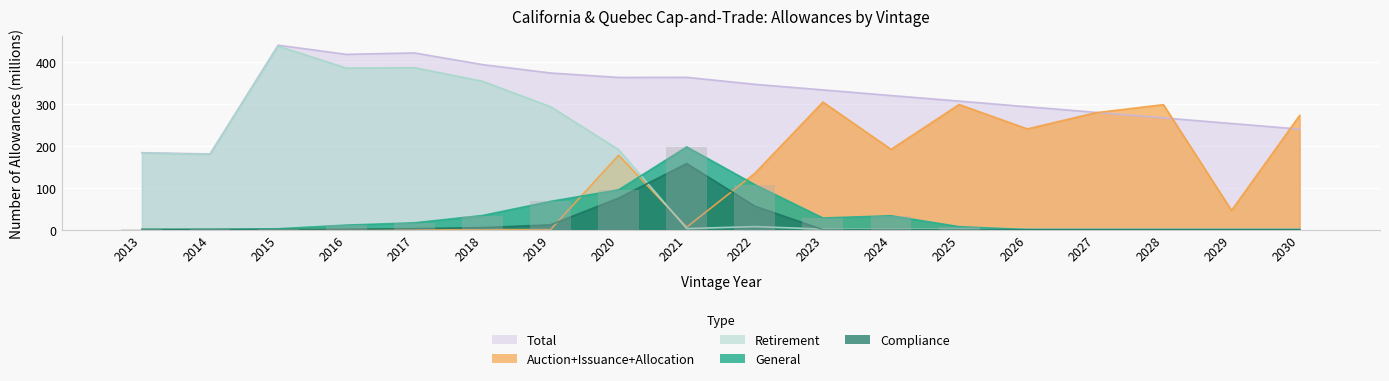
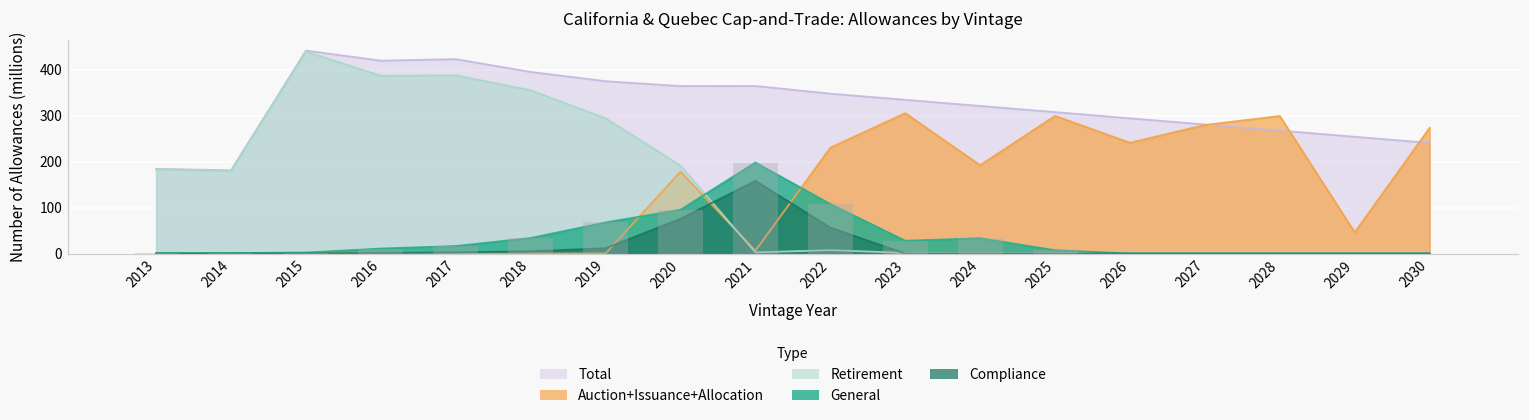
  {
    "Auction+Issuance+Allocation": {
      "2019": 0,
      "2020": 180,
-     "2022": 130,
+     "2022": 230,
      "2023": 310,
      "2024": 190,
      "2025": 300,
      "2026": 240,
      "2028": 300,
      "2029": 50,
      "2030": 270
    }
  }
